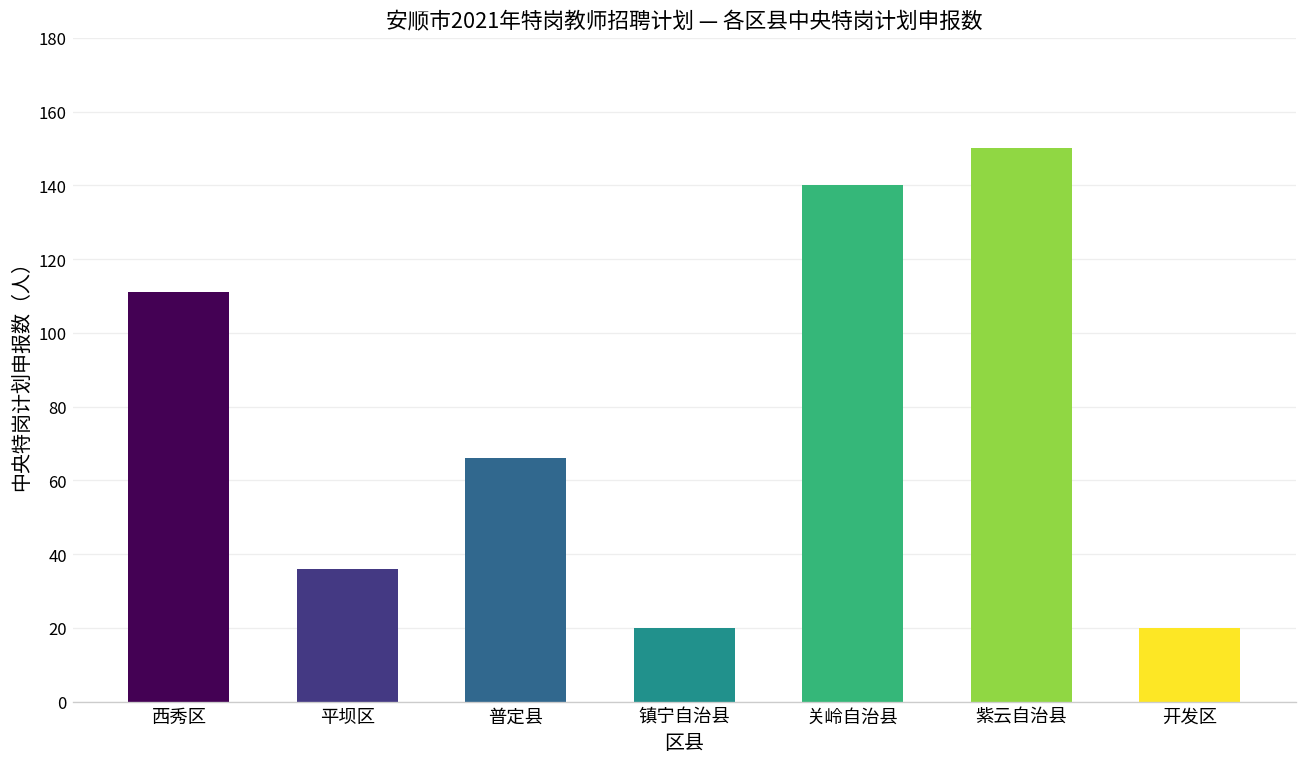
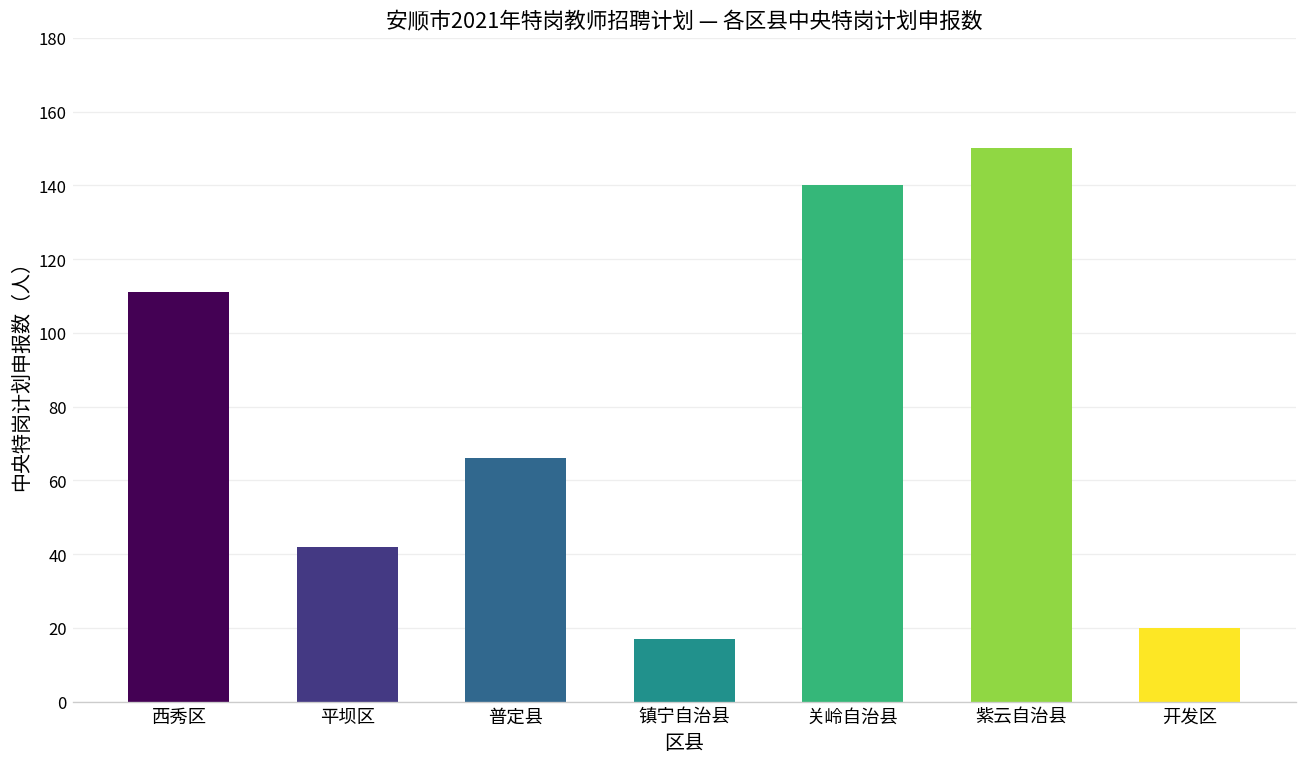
  {
    "西秀区": 111,
-   "平坝区": 36,
+   "平坝区": 42,
    "普定县": 66,
-   "镇宁自治县": 20,
+   "镇宁自治县": 17,
    "关岭自治县": 140,
    "紫云自治县": 150,
    "开发区": 20
  }
